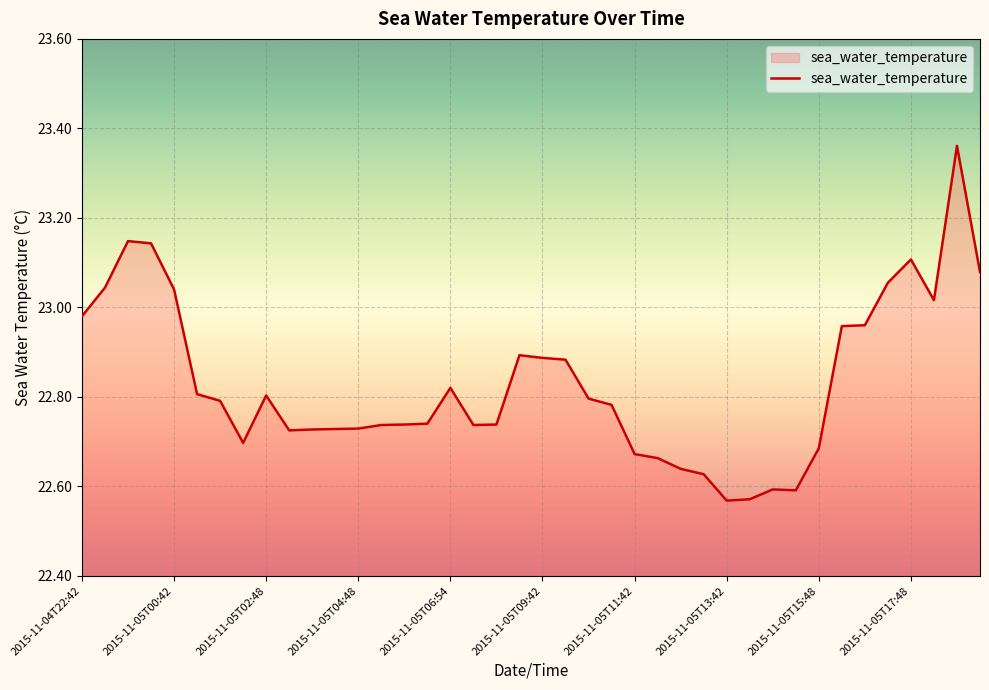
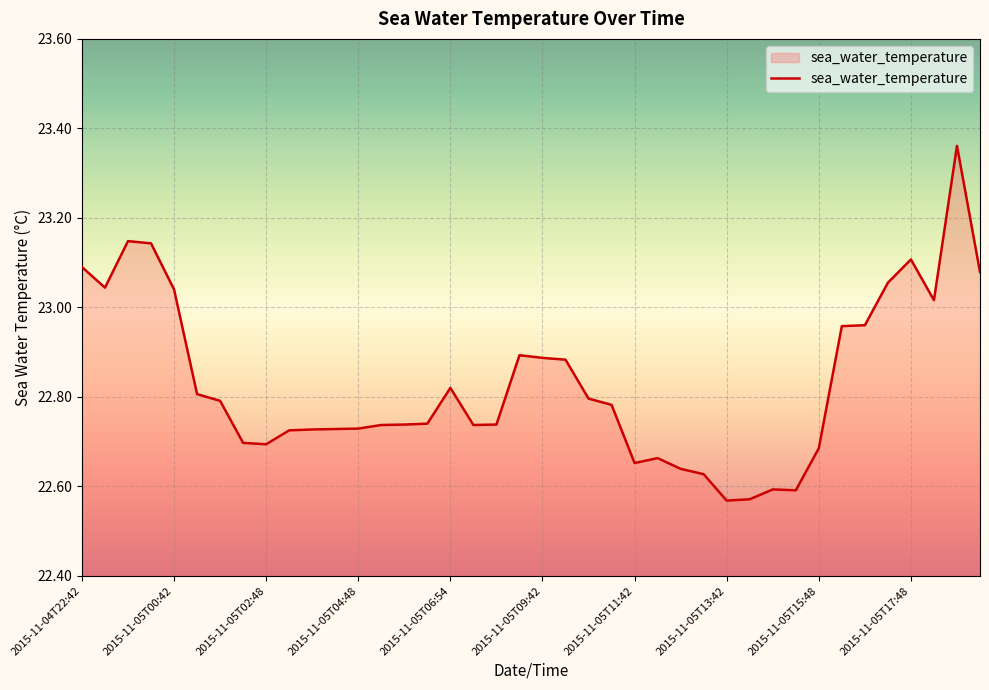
  {
-   "2015-11-04T22:42": 22.98,
+   "2015-11-04T22:42": 23.09,
    "2015-11-05T00:42": 23.04,
-   "2015-11-05T02:48": 22.80,
+   "2015-11-05T02:48": 22.69,
    "2015-11-05T04:48": 22.73,
    "2015-11-05T06:54": 22.82,
    "2015-11-05T09:42": 22.89,
-   "2015-11-05T11:42": 22.67,
+   "2015-11-05T11:42": 22.65,
    "2015-11-05T13:42": 22.57,
    "2015-11-05T15:48": 22.69,
    "2015-11-05T17:48": 23.11
  }
